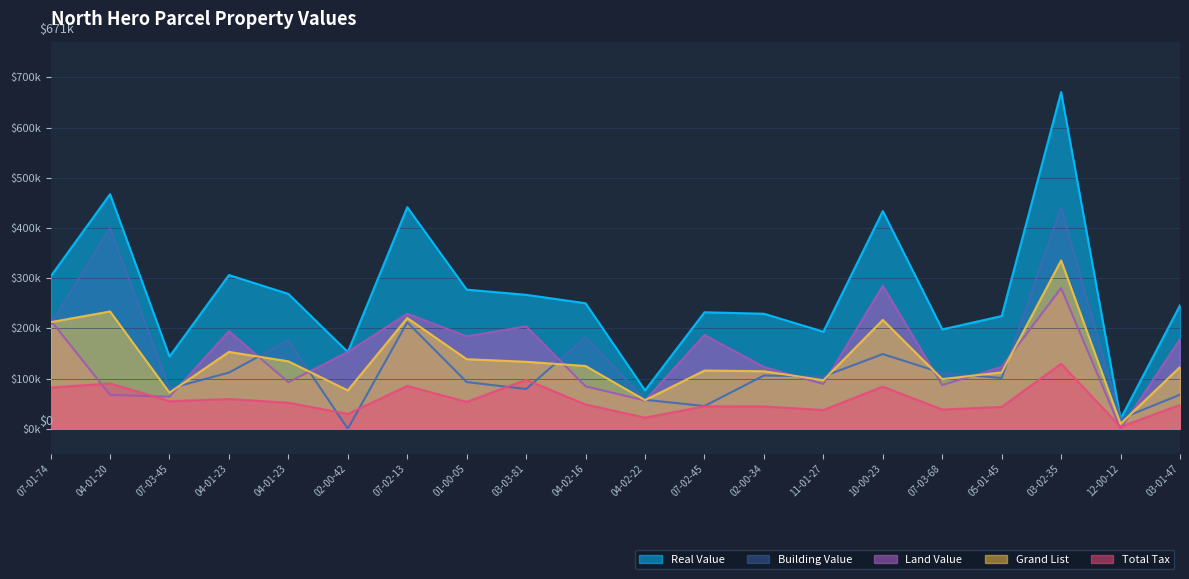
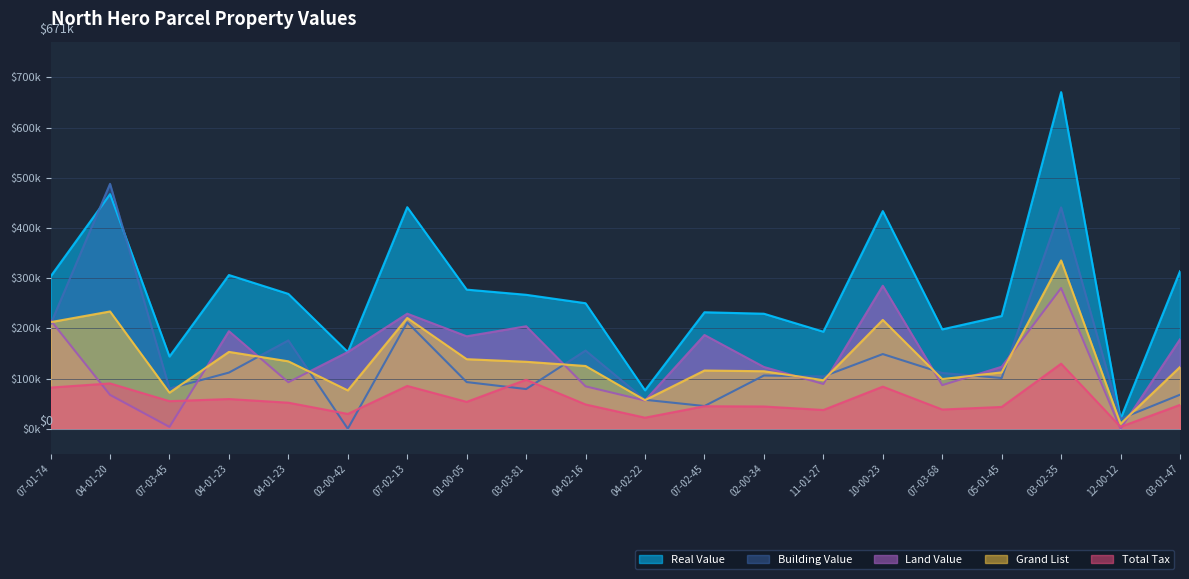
  {
    "Real Value": {
      "07-01-74": "$300000",
      "04-01-20": "$470000",
      "07-03-45": "$140000",
      "07-02-13": "$440000",
      "01-00-05": "$280000",
      "03-03-81": "$270000",
      "04-02-16": "$250000",
      "04-02-22": "$80000",
      "07-02-45": "$230000",
      "02-00-34": "$230000",
      "11-01-27": "$190000",
      "10-00-23": "$430000",
      "07-03-68": "$200000",
      "05-01-45": "$220000",
      "03-02-35": "$670000",
-     "03-01-47": "$250000"
+     "03-01-47": "$310000"
    },
    "Building Value": {
-     "04-01-20": "$400000",
+     "04-01-20": "$490000",
      "07-03-45": "$80000",
      "02-00-42": "$0",
      "07-02-13": "$210000",
      "01-00-05": "$90000",
      "03-03-81": "$80000",
-     "04-02-16": "$180000",
+     "04-02-16": "$160000",
      "02-00-34": "$110000",
      "11-01-27": "$100000",
      "10-00-23": "$150000",
      "07-03-68": "$110000",
      "05-01-45": "$100000",
      "03-02-35": "$440000",
      "03-01-47": "$70000"
    },
    "Land Value": {
      "04-01-20": "$70000",
-     "07-03-45": "$60000",
+     "07-03-45": "$0",
      "07-02-13": "$230000",
      "01-00-05": "$180000",
      "03-03-81": "$200000",
      "04-02-16": "$80000",
      "07-02-45": "$190000",
      "02-00-34": "$120000",
      "11-01-27": "$90000",
      "10-00-23": "$280000",
      "07-03-68": "$90000",
      "05-01-45": "$120000",
      "03-02-35": "$280000",
      "03-01-47": "$180000"
    },
    "Grand List": {
      "04-01-20": "$230000",
      "07-03-45": "$70000",
      "02-00-42": "$80000",
      "07-02-13": "$220000",
      "01-00-05": "$140000",
      "03-03-81": "$130000",
      "04-02-16": "$130000",
      "07-02-45": "$120000",
      "02-00-34": "$110000",
      "11-01-27": "$100000",
      "10-00-23": "$220000",
      "07-03-68": "$100000",
      "05-01-45": "$110000",
      "03-02-35": "$340000",
      "12-00-12": "$10000",
      "03-01-47": "$120000"
    },
    "Total Tax": {
      "07-01-74": "$80000",
      "04-01-20": "$90000",
      "07-03-45": "$50000",
      "02-00-42": "$30000",
      "07-02-13": "$90000",
      "01-00-05": "$50000",
      "03-03-81": "$100000",
      "04-02-16": "$50000",
      "04-02-22": "$20000",
      "02-00-34": "$40000",
      "11-01-27": "$40000",
      "10-00-23": "$80000",
      "07-03-68": "$40000",
      "05-01-45": "$40000",
      "03-02-35": "$130000",
      "03-01-47": "$50000"
    }
  }
